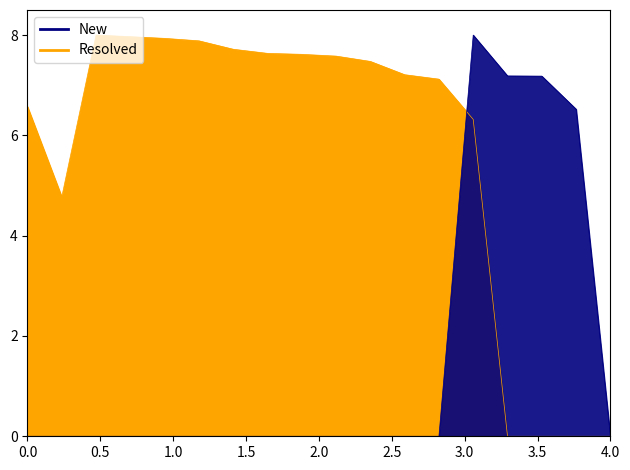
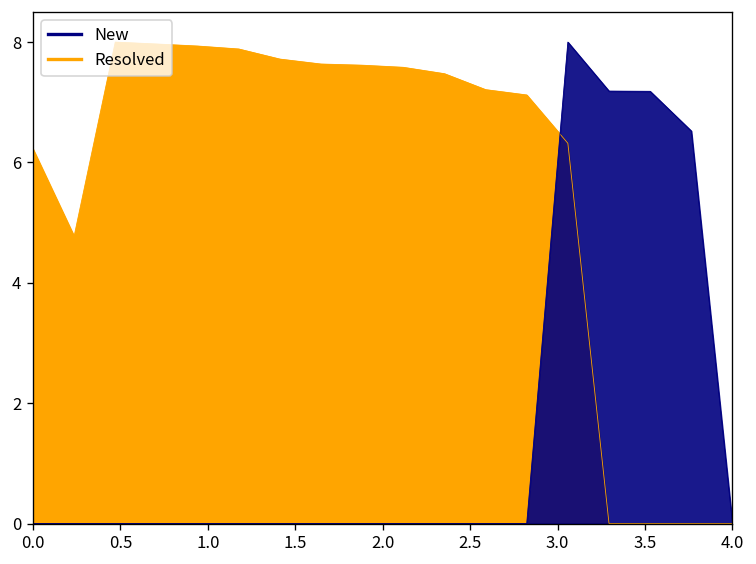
  {
    "Resolved": {
-     "0.0": 6.6
+     "0.0": 6.2
    },
    "New": {
      "0.0": 0.0
    }
  }
